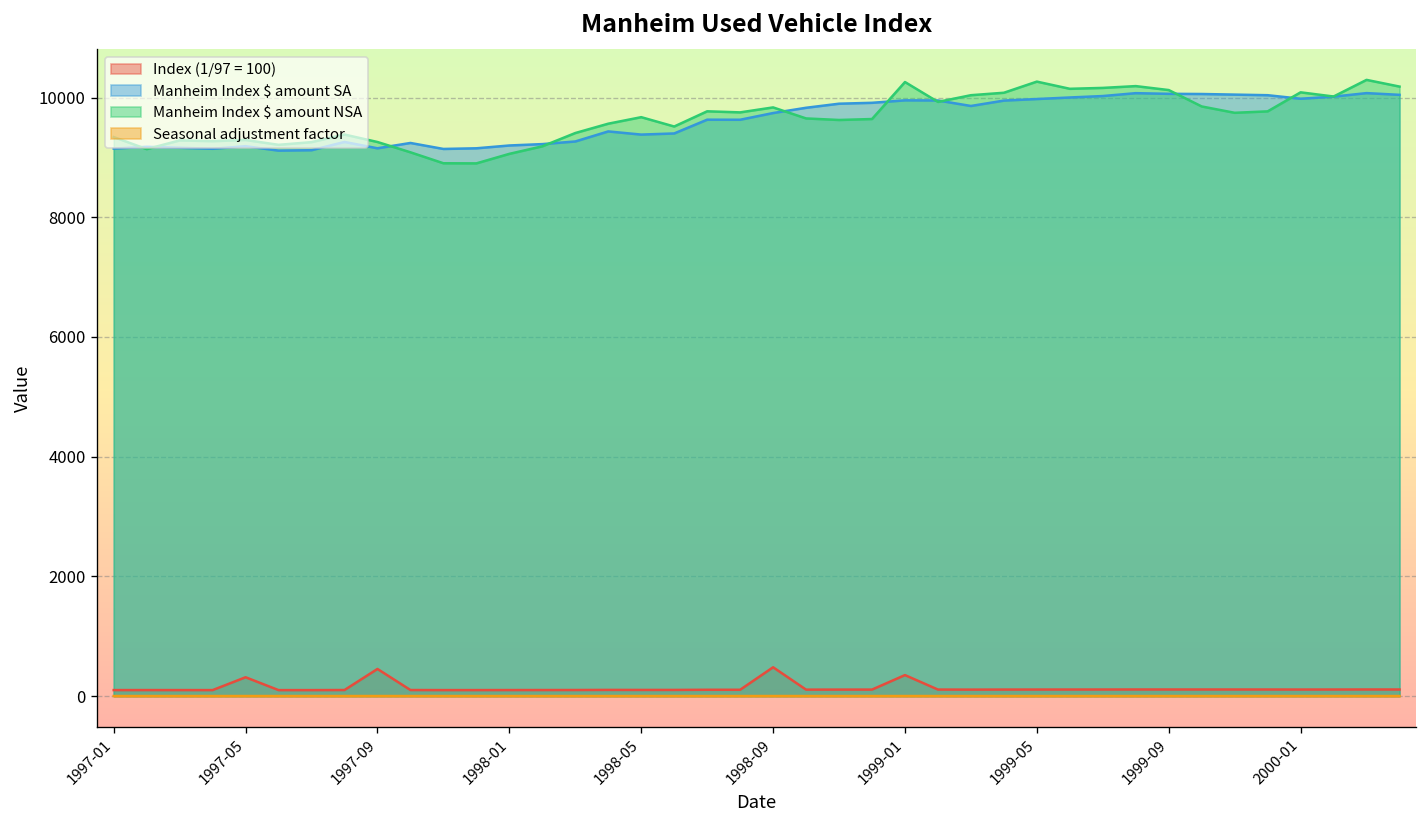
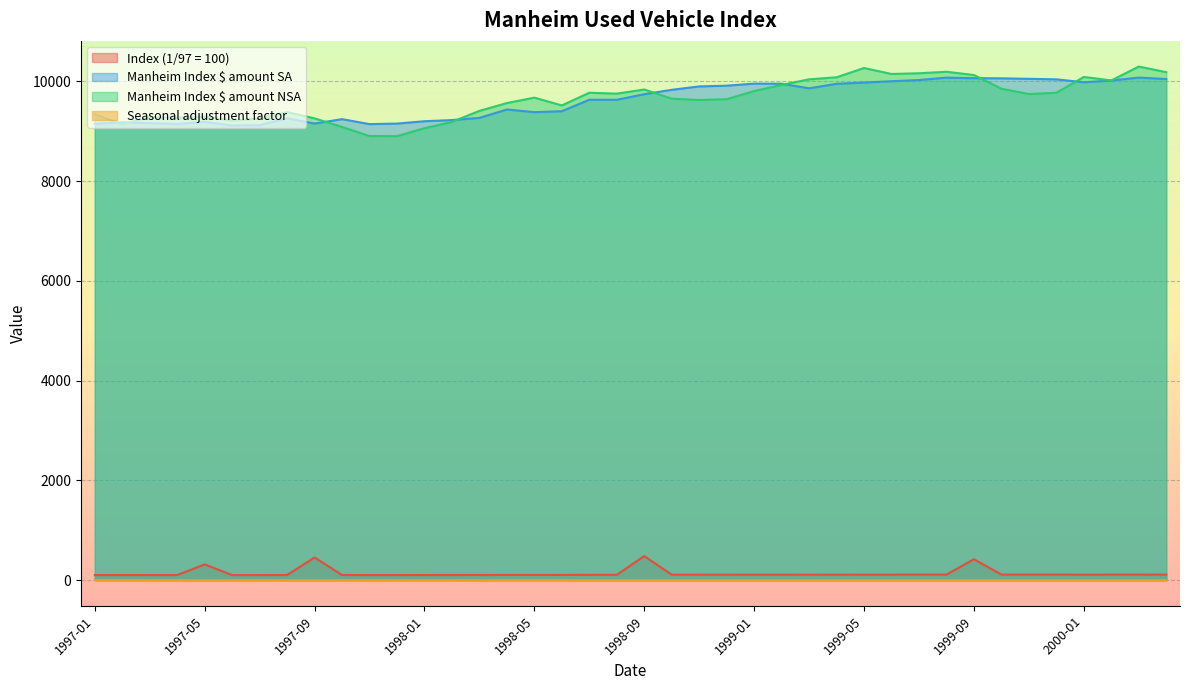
  {
    "Index (1/97 = 100)": {
      "1997-01": 100,
      "1997-05": 300,
      "1997-09": 500,
      "1998-01": 100,
      "1998-05": 100,
      "1998-09": 500,
-     "1999-01": 400,
+     "1999-01": 100,
      "1999-05": 100,
-     "1999-09": 100,
+     "1999-09": 400,
      "2000-01": 100
    },
    "Manheim Index $ amount SA": {
      "1997-09": 9200,
      "1998-01": 9200,
      "1998-05": 9400,
      "1998-09": 9700,
      "1999-01": 10000,
      "1999-05": 10000,
      "1999-09": 10100,
      "2000-01": 10000
    },
    "Manheim Index $ amount NSA": {
      "1997-09": 9300,
      "1998-01": 9100,
      "1998-05": 9700,
      "1998-09": 9800,
-     "1999-01": 10300,
+     "1999-01": 9800,
      "1999-05": 10300,
      "1999-09": 10100,
      "2000-01": 10100
    },
    "Seasonal adjustment factor": {
      "1997-01": 0,
      "1997-05": 0,
      "1997-09": 0,
      "1998-01": 0,
      "1998-05": 0,
      "1998-09": 0,
      "1999-01": 0,
      "1999-05": 0,
      "1999-09": 0,
      "2000-01": 0
    }
  }
